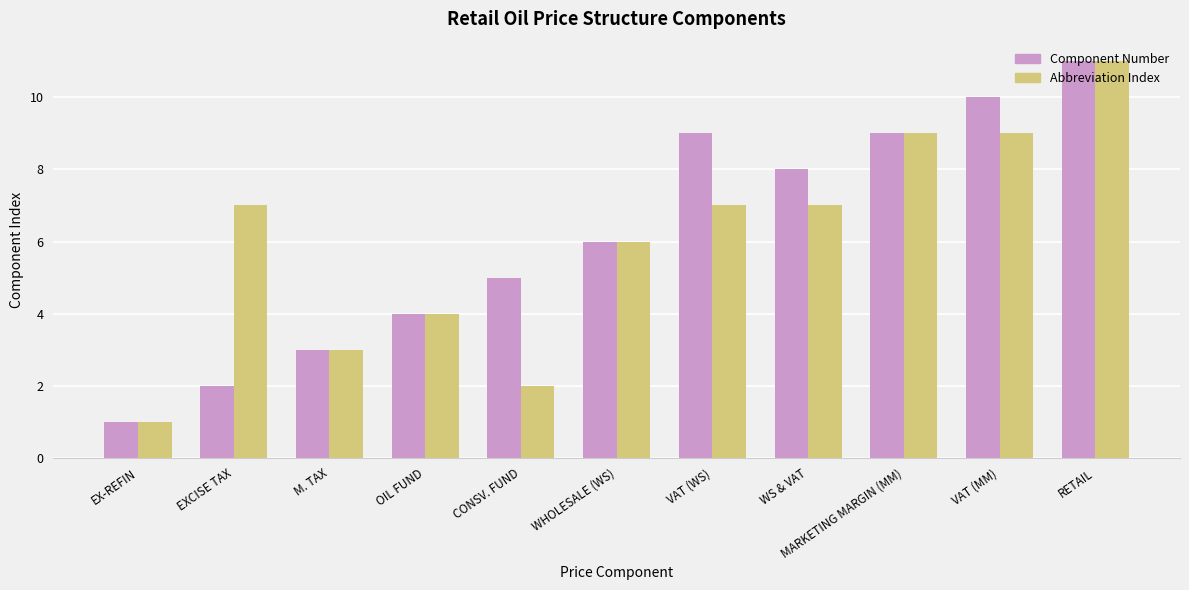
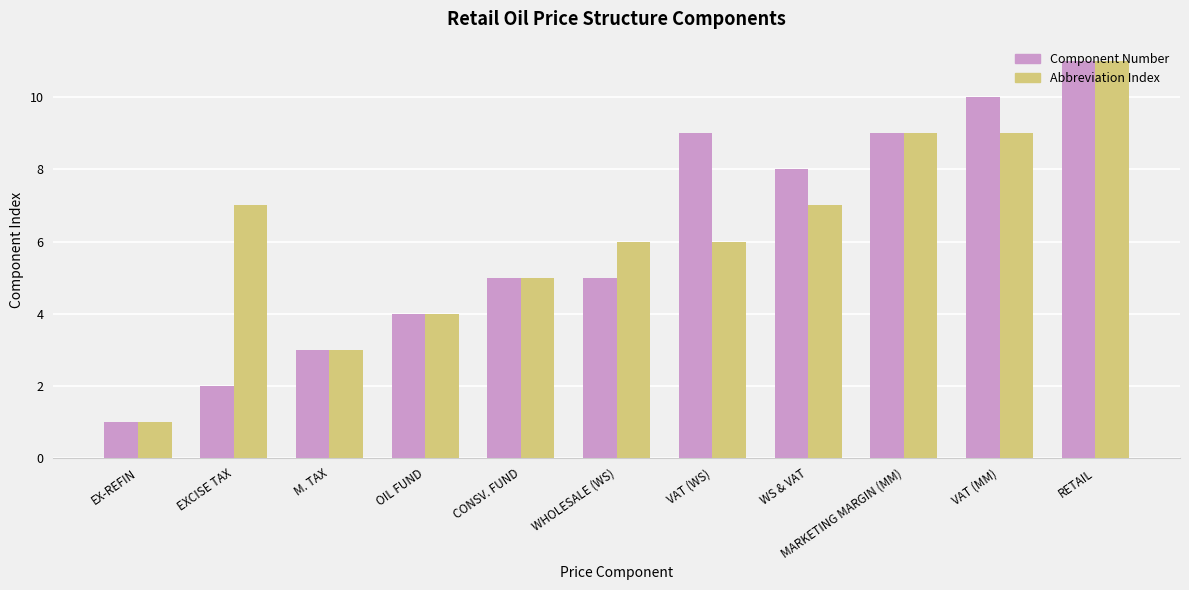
  {
    "Component Number": {
      "EX-REFIN": 1,
      "EXCISE TAX": 2,
      "M. TAX": 3,
      "OIL FUND": 4,
      "CONSV. FUND": 5,
-     "WHOLESALE (WS)": 6,
+     "WHOLESALE (WS)": 5,
      "VAT (WS)": 9,
      "WS & VAT": 8,
      "MARKETING MARGIN (MM)": 9,
      "VAT (MM)": 10,
      "RETAIL": 11
    },
    "Abbreviation Index": {
      "EX-REFIN": 1,
      "EXCISE TAX": 7,
      "M. TAX": 3,
      "OIL FUND": 4,
-     "CONSV. FUND": 2,
+     "CONSV. FUND": 5,
      "WHOLESALE (WS)": 6,
-     "VAT (WS)": 7,
+     "VAT (WS)": 6,
      "WS & VAT": 7,
      "MARKETING MARGIN (MM)": 9,
      "VAT (MM)": 9,
      "RETAIL": 11
    }
  }
